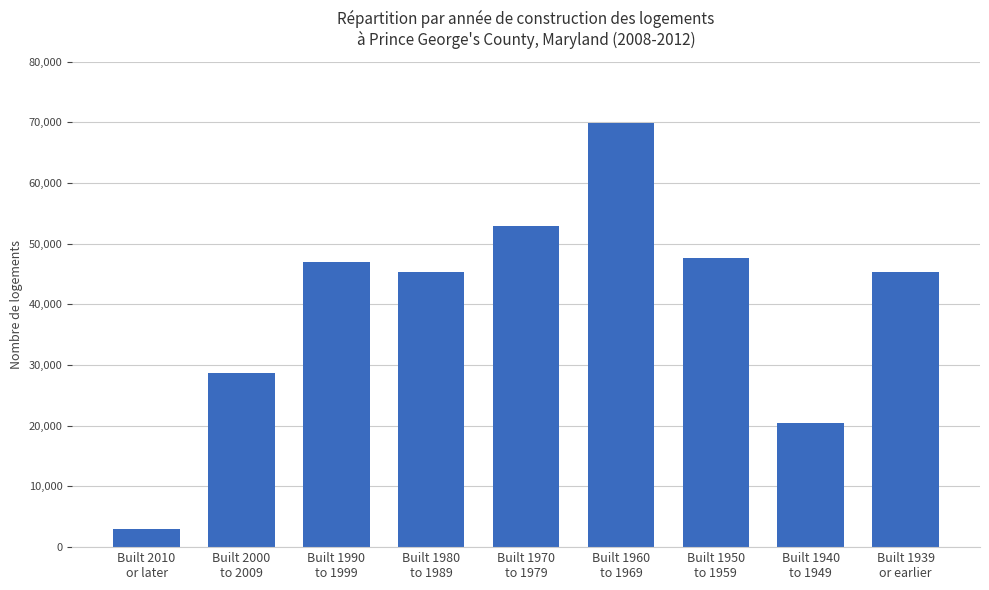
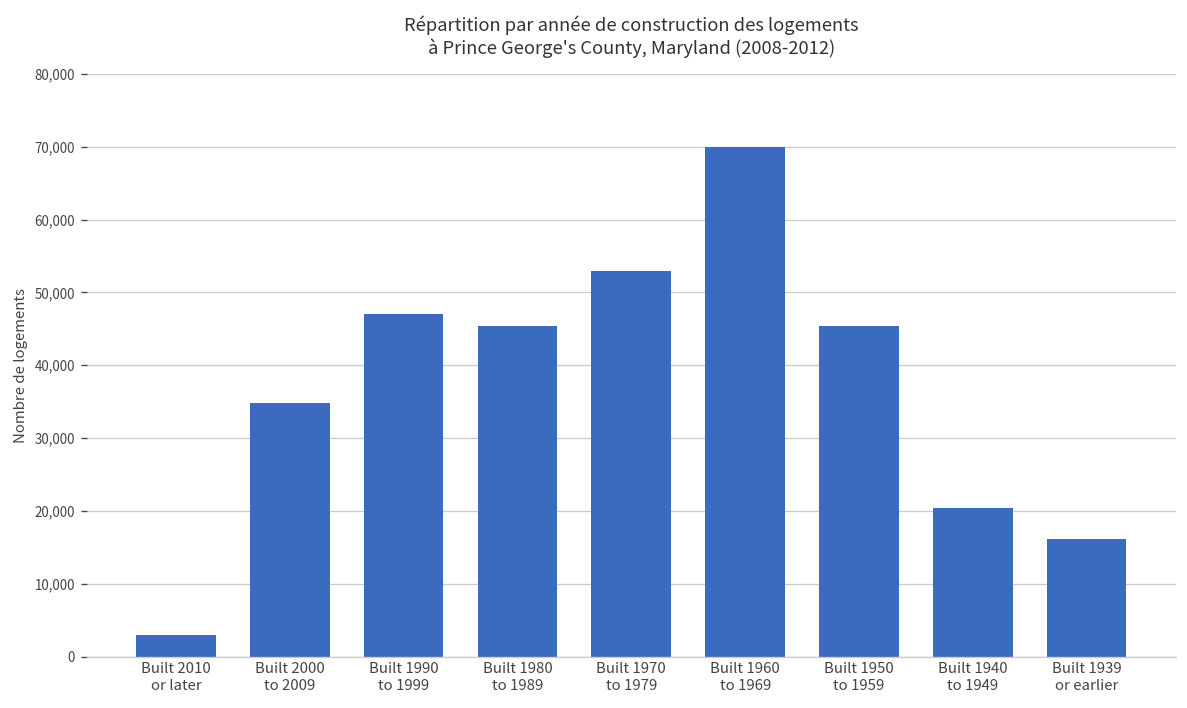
  {
    "Built 2010 or later": "3,000",
-   "Built 2000 to 2009": "29,000",
+   "Built 2000 to 2009": "35,000",
    "Built 1990 to 1999": "47,000",
    "Built 1980 to 1989": "45,000",
    "Built 1970 to 1979": "53,000",
    "Built 1960 to 1969": "70,000",
-   "Built 1950 to 1959": "48,000",
+   "Built 1950 to 1959": "45,000",
    "Built 1940 to 1949": "20,000",
-   "Built 1939 or earlier": "45,000"
+   "Built 1939 or earlier": "16,000"
  }
